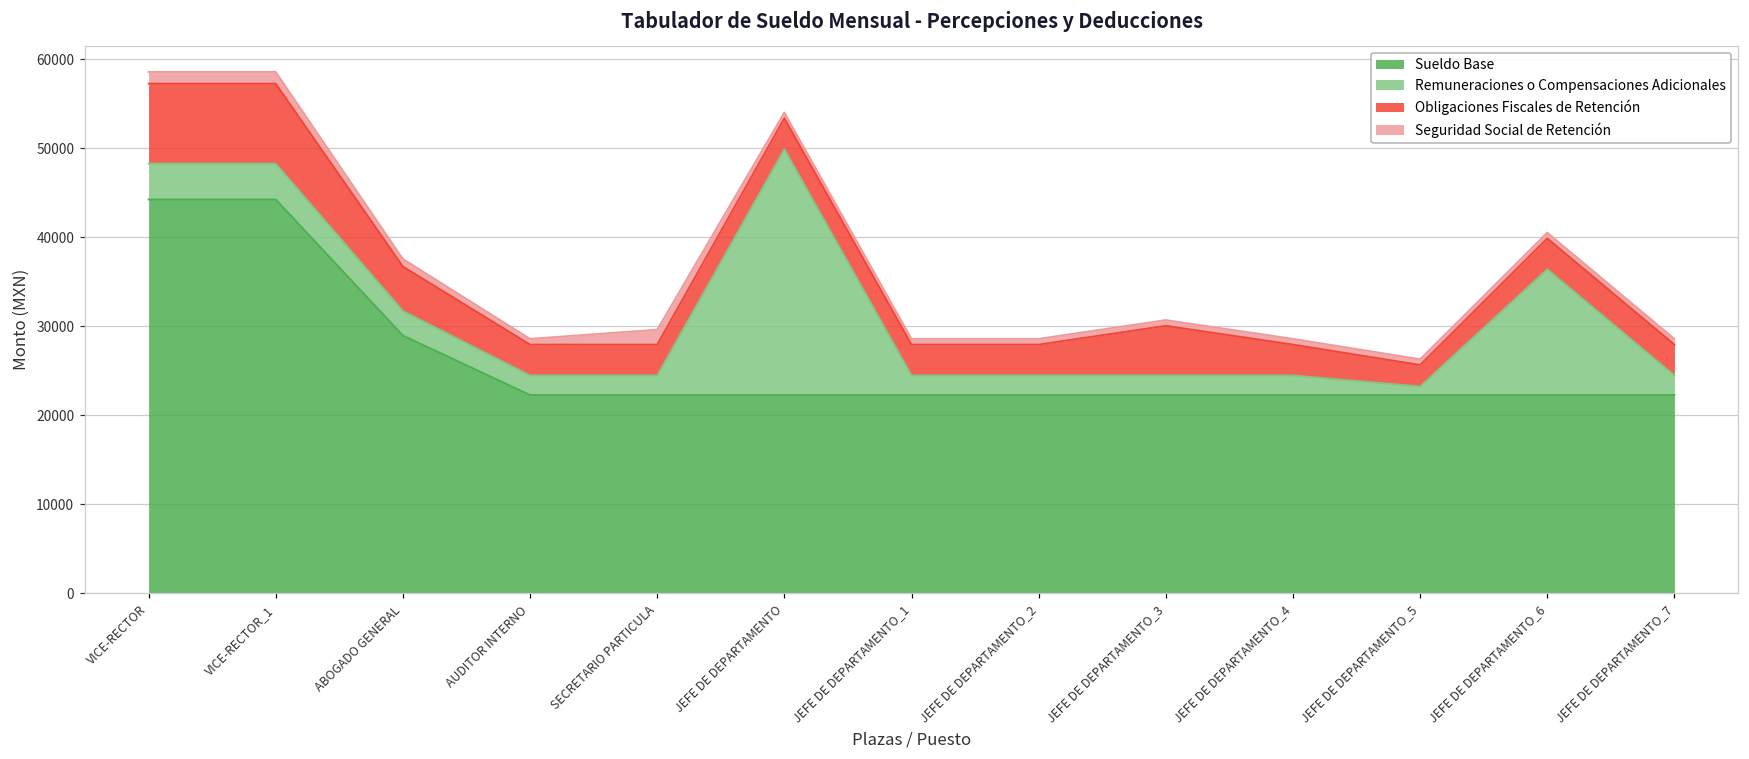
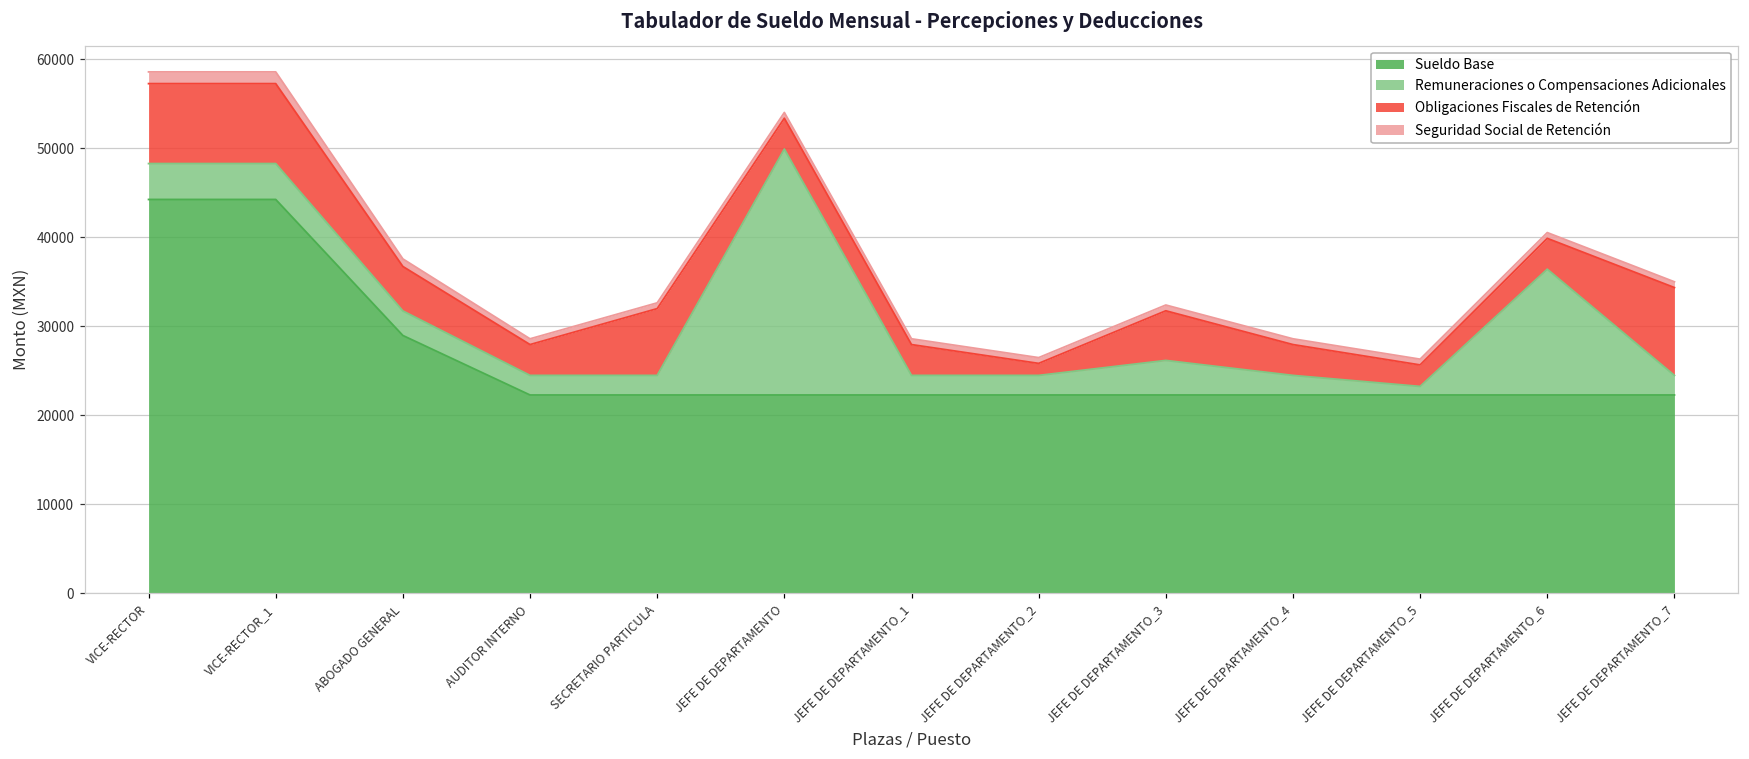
  {
    "Sueldo Base": {
      "VICE-RECTOR": 44000,
      "VICE-RECTOR_1": 44000,
      "ABOGADO GENERAL": 29000,
      "AUDITOR INTERNO": 22000,
      "SECRETARIO PARTICULA": 22000,
      "JEFE DE DEPARTAMENTO": 22000,
      "JEFE DE DEPARTAMENTO_1": 22000,
      "JEFE DE DEPARTAMENTO_2": 22000,
      "JEFE DE DEPARTAMENTO_3": 22000,
      "JEFE DE DEPARTAMENTO_4": 22000,
      "JEFE DE DEPARTAMENTO_5": 22000,
      "JEFE DE DEPARTAMENTO_6": 22000,
      "JEFE DE DEPARTAMENTO_7": 22000
    },
    "Remuneraciones o Compensaciones Adicionales": {
      "VICE-RECTOR": 4000,
      "VICE-RECTOR_1": 4000,
      "ABOGADO GENERAL": 3000,
      "AUDITOR INTERNO": 2000,
      "SECRETARIO PARTICULA": 2000,
      "JEFE DE DEPARTAMENTO": 28000,
      "JEFE DE DEPARTAMENTO_1": 2000,
      "JEFE DE DEPARTAMENTO_2": 2000,
-     "JEFE DE DEPARTAMENTO_3": 2000,
+     "JEFE DE DEPARTAMENTO_3": 4000,
      "JEFE DE DEPARTAMENTO_4": 2000,
      "JEFE DE DEPARTAMENTO_5": 1000,
      "JEFE DE DEPARTAMENTO_6": 14000,
      "JEFE DE DEPARTAMENTO_7": 2000
    },
    "Obligaciones Fiscales de Retención": {
      "VICE-RECTOR": 9000,
      "VICE-RECTOR_1": 9000,
      "ABOGADO GENERAL": 5000,
      "AUDITOR INTERNO": 3000,
-     "SECRETARIO PARTICULA": 3000,
+     "SECRETARIO PARTICULA": 8000,
      "JEFE DE DEPARTAMENTO": 3000,
      "JEFE DE DEPARTAMENTO_1": 3000,
-     "JEFE DE DEPARTAMENTO_2": 3000,
+     "JEFE DE DEPARTAMENTO_2": 1000,
      "JEFE DE DEPARTAMENTO_3": 6000,
      "JEFE DE DEPARTAMENTO_4": 3000,
      "JEFE DE DEPARTAMENTO_5": 2000,
      "JEFE DE DEPARTAMENTO_6": 3000,
-     "JEFE DE DEPARTAMENTO_7": 3000
+     "JEFE DE DEPARTAMENTO_7": 10000
    },
    "Seguridad Social de Retención": {
      "VICE-RECTOR": 1000,
      "VICE-RECTOR_1": 1000,
      "ABOGADO GENERAL": 1000,
      "AUDITOR INTERNO": 1000,
-     "SECRETARIO PARTICULA": 2000,
+     "SECRETARIO PARTICULA": 1000,
      "JEFE DE DEPARTAMENTO": 1000,
      "JEFE DE DEPARTAMENTO_1": 1000,
      "JEFE DE DEPARTAMENTO_2": 1000,
      "JEFE DE DEPARTAMENTO_3": 1000,
      "JEFE DE DEPARTAMENTO_4": 1000,
      "JEFE DE DEPARTAMENTO_5": 1000,
      "JEFE DE DEPARTAMENTO_6": 1000,
      "JEFE DE DEPARTAMENTO_7": 1000
    }
  }
